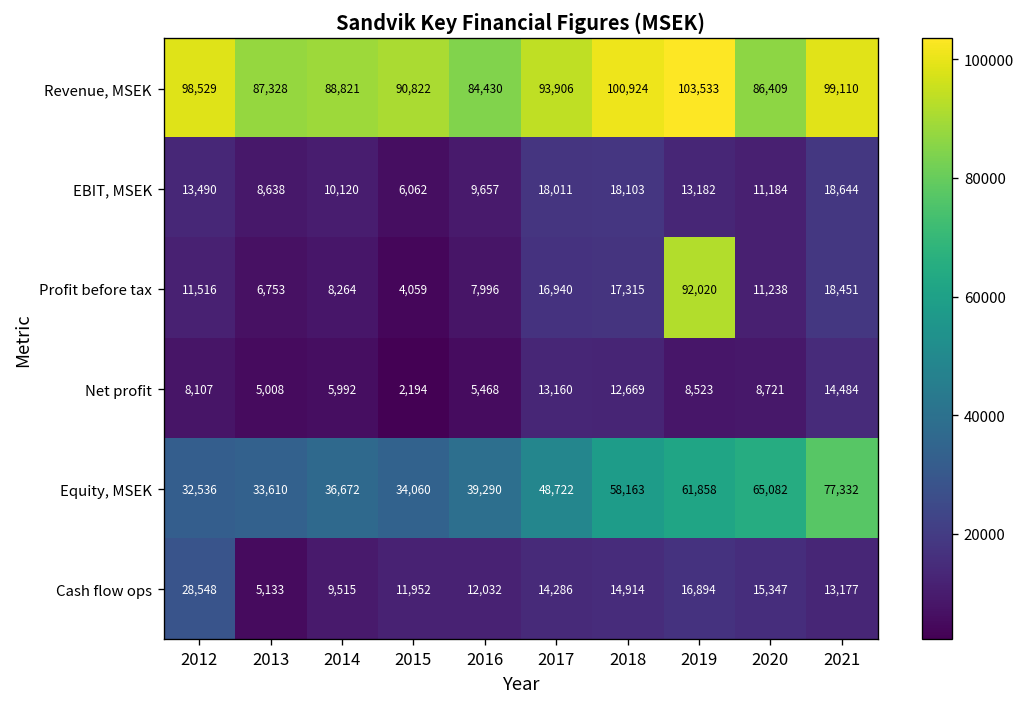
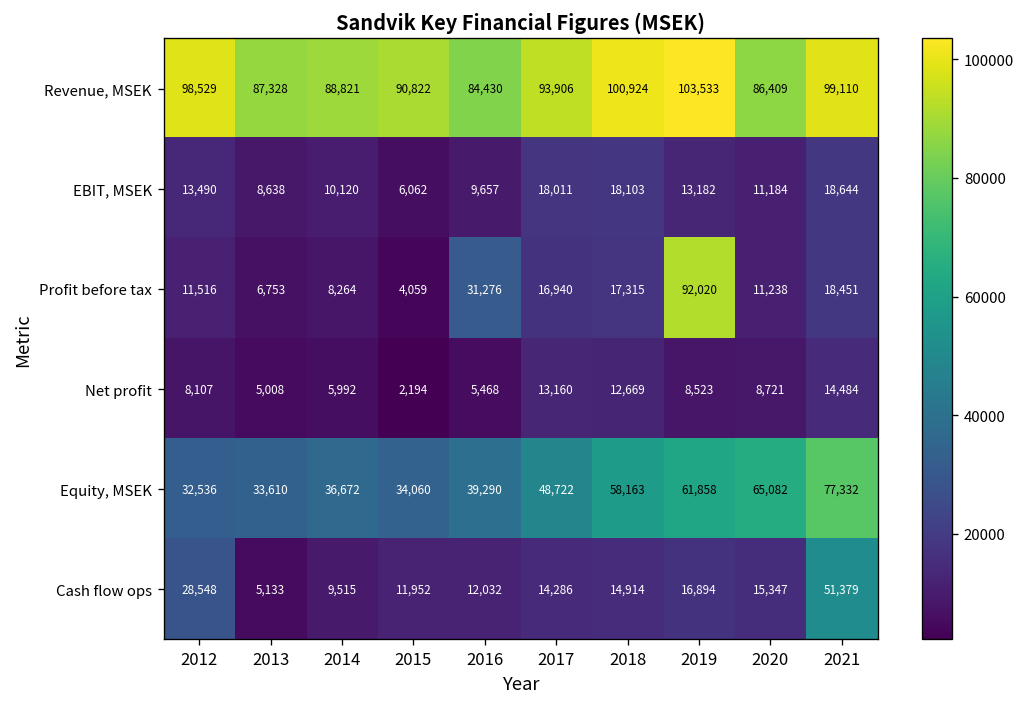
  {
    "Revenue, MSEK": {
      "2012": "98,529",
      "2013": "87,328",
      "2014": "88,821",
      "2015": "90,822",
      "2016": "84,430",
      "2017": "93,906",
      "2018": "100,924",
      "2019": "103,533",
      "2020": "86,409",
      "2021": "99,110"
    },
    "EBIT, MSEK": {
      "2012": "13,490",
      "2013": "8,638",
      "2014": "10,120",
      "2015": "6,062",
      "2016": "9,657",
      "2017": "18,011",
      "2018": "18,103",
      "2019": "13,182",
      "2020": "11,184",
      "2021": "18,644"
    },
    "Profit before tax": {
      "2012": "11,516",
      "2013": "6,753",
      "2014": "8,264",
      "2015": "4,059",
-     "2016": "7,996",
+     "2016": "31,276",
      "2017": "16,940",
      "2018": "17,315",
      "2019": "92,020",
      "2020": "11,238",
      "2021": "18,451"
    },
    "Net profit": {
      "2012": "8,107",
      "2013": "5,008",
      "2014": "5,992",
      "2015": "2,194",
      "2016": "5,468",
      "2017": "13,160",
      "2018": "12,669",
      "2019": "8,523",
      "2020": "8,721",
      "2021": "14,484"
    },
    "Equity, MSEK": {
      "2012": "32,536",
      "2013": "33,610",
      "2014": "36,672",
      "2015": "34,060",
      "2016": "39,290",
      "2017": "48,722",
      "2018": "58,163",
      "2019": "61,858",
      "2020": "65,082",
      "2021": "77,332"
    },
    "Cash flow ops": {
      "2012": "28,548",
      "2013": "5,133",
      "2014": "9,515",
      "2015": "11,952",
      "2016": "12,032",
      "2017": "14,286",
      "2018": "14,914",
      "2019": "16,894",
      "2020": "15,347",
-     "2021": "13,177"
+     "2021": "51,379"
    }
  }
